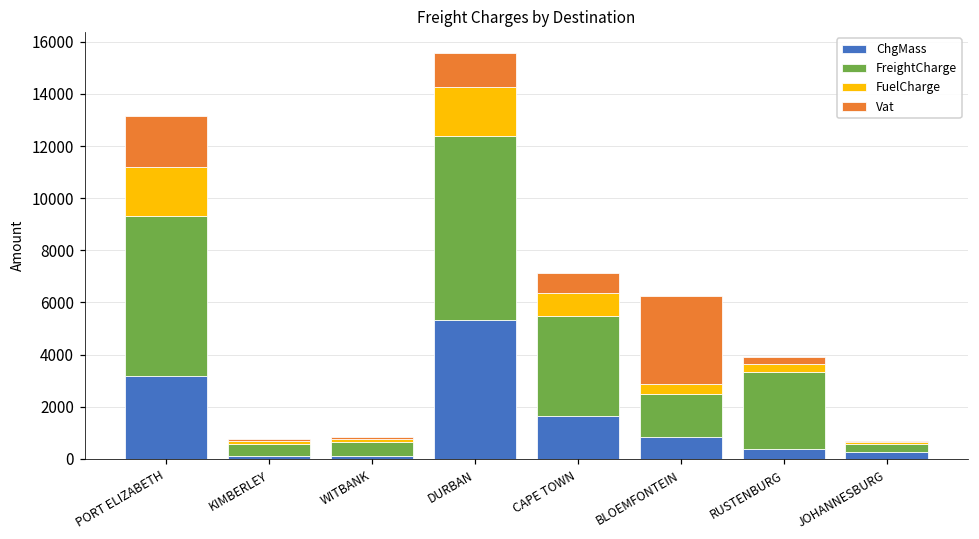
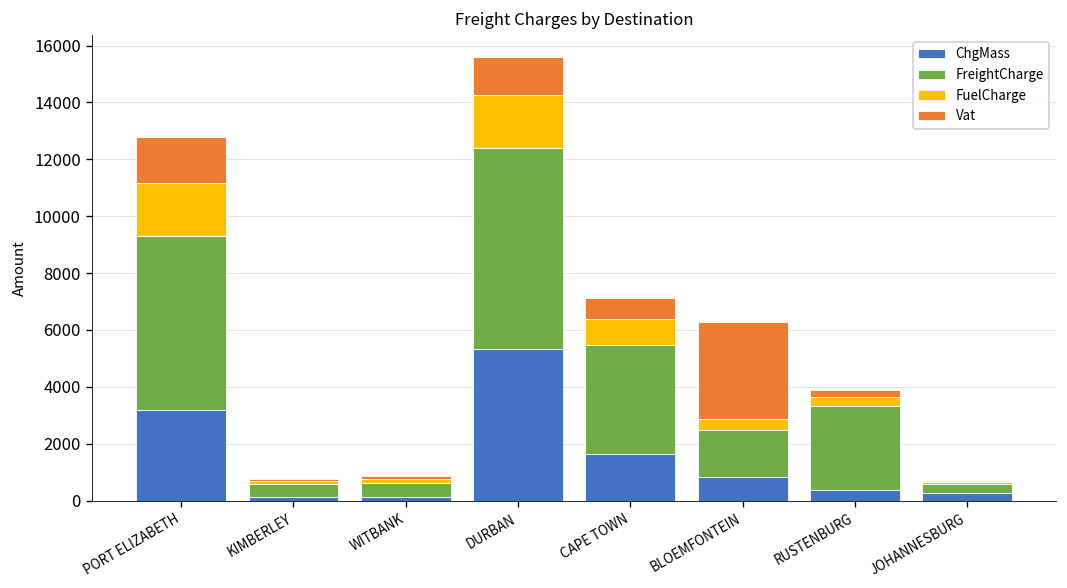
  {
    "ChgMass": {
      "PORT ELIZABETH": 3200,
      "KIMBERLEY": 100,
      "WITBANK": 100,
      "DURBAN": 5300,
      "CAPE TOWN": 1600,
      "BLOEMFONTEIN": 800,
      "RUSTENBURG": 400,
      "JOHANNESBURG": 300
    },
    "FreightCharge": {
      "PORT ELIZABETH": 6200,
      "KIMBERLEY": 500,
      "WITBANK": 500,
      "DURBAN": 7100,
      "CAPE TOWN": 3800,
      "BLOEMFONTEIN": 1700,
      "RUSTENBURG": 2900,
      "JOHANNESBURG": 300
    },
    "FuelCharge": {
      "PORT ELIZABETH": 1900,
      "KIMBERLEY": 100,
      "WITBANK": 100,
      "DURBAN": 1900,
      "CAPE TOWN": 900,
      "BLOEMFONTEIN": 400,
      "RUSTENBURG": 300
    },
    "Vat": {
-     "PORT ELIZABETH": 2000,
+     "PORT ELIZABETH": 1600,
      "DURBAN": 1300,
      "CAPE TOWN": 800,
      "BLOEMFONTEIN": 3400,
      "RUSTENBURG": 300
    }
  }
